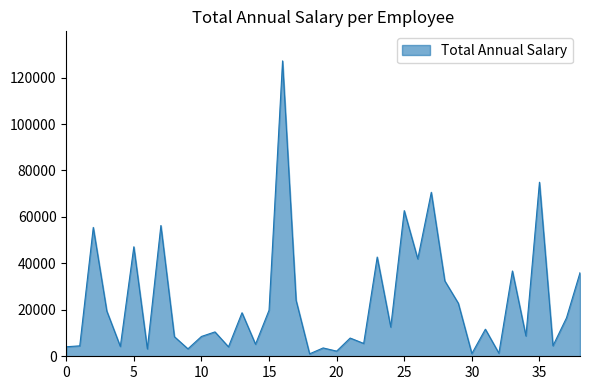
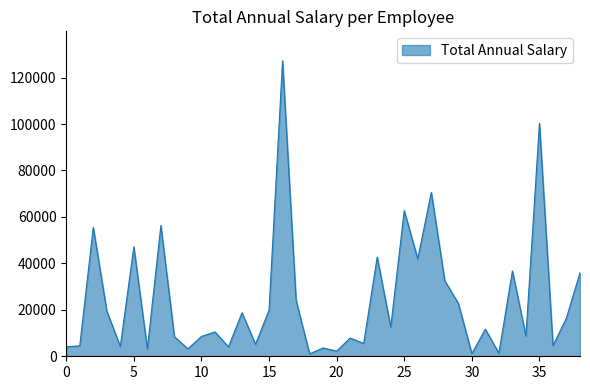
  {
    "0": 4000,
    "5": 47000,
    "10": 9000,
    "15": 20000,
    "20": 2000,
    "25": 63000,
    "30": 1000,
-   "35": 75000
+   "35": 100000
  }
